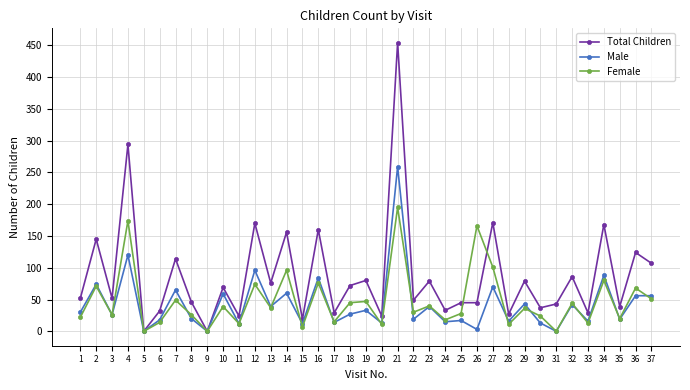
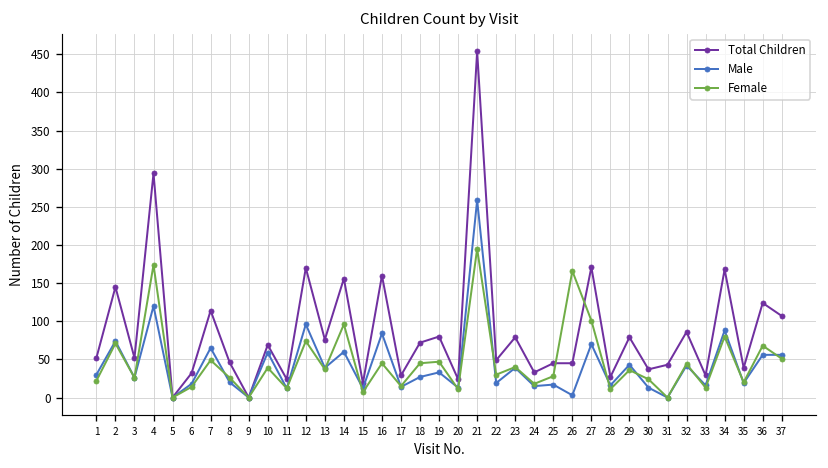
  {
    "Total Children": {
      "1": 50,
      "2": 150,
      "3": 50,
      "4": 290,
      "6": 30,
      "7": 110,
      "8": 50,
      "10": 70,
      "11": 20,
      "12": 170,
      "13": 80,
      "14": 160,
      "15": 20,
      "16": 160,
      "17": 30,
      "18": 70,
      "19": 80,
      "20": 20,
      "21": 450,
      "22": 50,
      "23": 80,
      "24": 30,
      "25": 50,
      "26": 50,
      "27": 170,
      "28": 30,
      "29": 80,
      "30": 40,
      "31": 40,
      "32": 90,
      "33": 30,
      "34": 170,
      "35": 40,
      "36": 120,
      "37": 110
    },
    "Male": {
      "1": 30,
      "4": 120,
      "7": 70,
      "8": 20,
      "10": 60,
      "12": 100,
      "14": 60,
      "15": 10,
      "16": 80,
      "18": 30,
      "19": 30,
      "21": 260,
      "22": 20,
      "25": 20,
      "26": 0,
      "27": 70,
      "28": 20,
      "29": 40,
      "30": 10,
      "34": 90,
      "36": 60,
      "37": 60
    },
    "Female": {
      "1": 20,
      "4": 170,
      "7": 50,
      "8": 30,
      "10": 40,
      "12": 70,
      "14": 100,
      "15": 10,
-     "16": 80,
+     "16": 50,
      "18": 50,
      "19": 50,
      "21": 200,
      "22": 30,
      "25": 30,
      "26": 170,
      "27": 100,
      "28": 10,
      "29": 40,
      "30": 20,
      "34": 80,
      "36": 70,
      "37": 50
    }
  }
